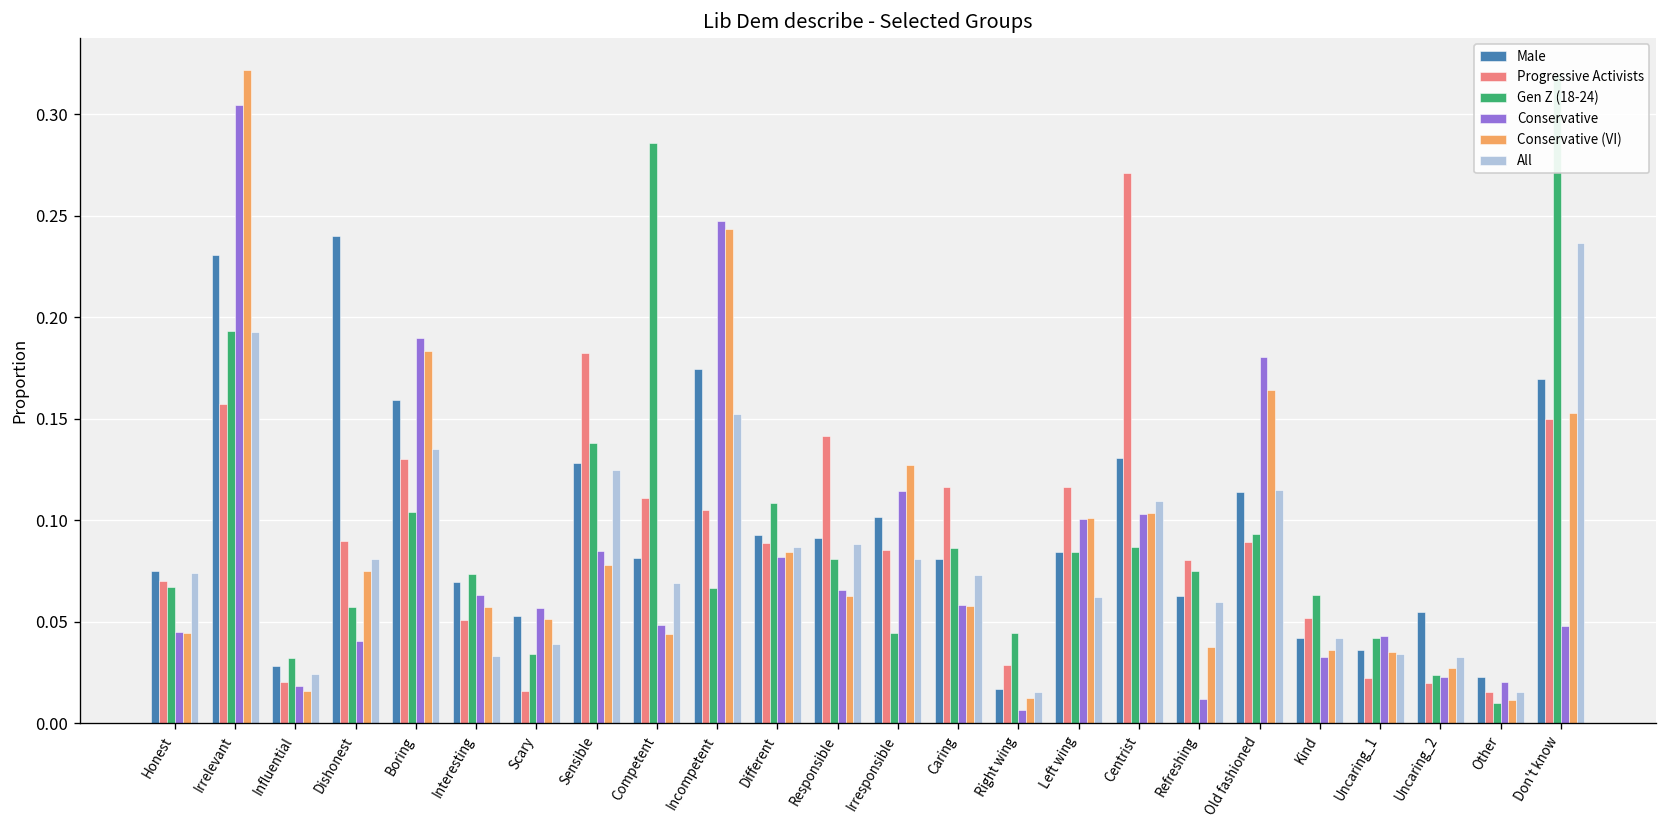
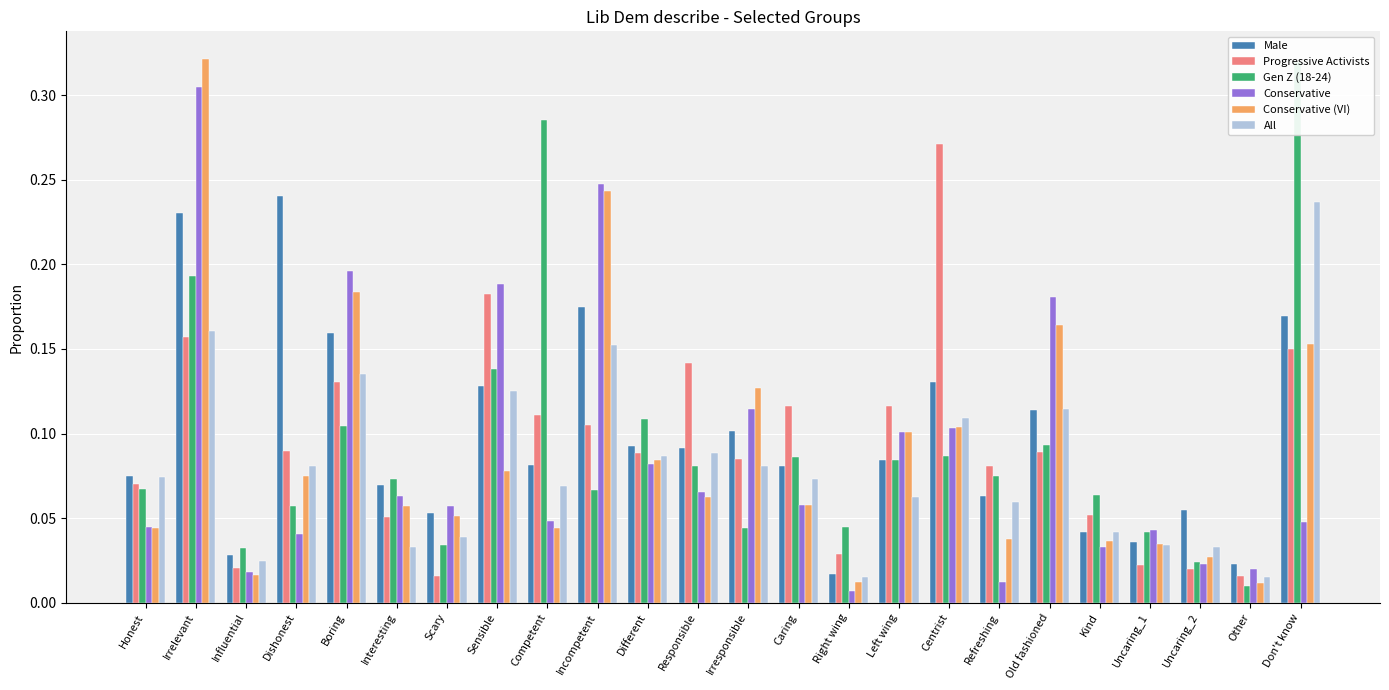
  {
    "Male": {
      "Honest": 0.075,
      "Irrelevant": 0.231,
      "Influential": 0.028,
      "Dishonest": 0.240,
      "Boring": 0.159,
      "Interesting": 0.069,
      "Scary": 0.053,
      "Sensible": 0.128,
      "Competent": 0.081,
      "Incompetent": 0.175,
      "Different": 0.093,
      "Responsible": 0.091,
      "Irresponsible": 0.102,
      "Caring": 0.081,
      "Right wing": 0.017,
      "Left wing": 0.084,
      "Centrist": 0.131,
      "Refreshing": 0.063,
      "Old fashioned": 0.114,
      "Kind": 0.042,
      "Uncaring_1": 0.036,
      "Uncaring_2": 0.055,
      "Other": 0.023,
      "Don't know": 0.170
    },
    "Gen Z (18-24)": {
      "Honest": 0.067,
      "Irrelevant": 0.193,
      "Influential": 0.032,
      "Dishonest": 0.057,
      "Boring": 0.104,
      "Interesting": 0.073,
      "Scary": 0.034,
      "Sensible": 0.138,
      "Competent": 0.286,
      "Incompetent": 0.066,
      "Different": 0.108,
      "Responsible": 0.081,
      "Irresponsible": 0.044,
      "Caring": 0.086,
      "Right wing": 0.045,
      "Left wing": 0.084,
      "Centrist": 0.087,
      "Refreshing": 0.075,
      "Old fashioned": 0.093,
      "Kind": 0.063,
      "Uncaring_1": 0.042,
      "Uncaring_2": 0.024,
      "Other": 0.010
    },
    "Conservative": {
      "Honest": 0.045,
      "Irrelevant": 0.305,
      "Influential": 0.018,
      "Dishonest": 0.040,
-     "Boring": 0.190,
+     "Boring": 0.196,
      "Interesting": 0.063,
      "Scary": 0.057,
-     "Sensible": 0.085,
+     "Sensible": 0.189,
      "Competent": 0.048,
      "Incompetent": 0.247,
      "Different": 0.082,
      "Responsible": 0.065,
      "Irresponsible": 0.114,
      "Caring": 0.058,
      "Right wing": 0.007,
      "Left wing": 0.101,
      "Centrist": 0.103,
      "Refreshing": 0.012,
      "Old fashioned": 0.181,
      "Kind": 0.033,
      "Uncaring_1": 0.043,
      "Uncaring_2": 0.023,
      "Other": 0.020,
      "Don't know": 0.048
    },
    "All": {
      "Honest": 0.074,
-     "Irrelevant": 0.193,
+     "Irrelevant": 0.161,
      "Influential": 0.024,
      "Dishonest": 0.081,
      "Boring": 0.135,
      "Interesting": 0.033,
      "Scary": 0.039,
      "Sensible": 0.125,
      "Competent": 0.069,
      "Incompetent": 0.153,
      "Different": 0.087,
      "Responsible": 0.088,
      "Irresponsible": 0.081,
      "Caring": 0.073,
      "Right wing": 0.015,
      "Left wing": 0.062,
      "Centrist": 0.109,
      "Refreshing": 0.060,
      "Old fashioned": 0.115,
      "Kind": 0.042,
      "Uncaring_1": 0.034,
      "Uncaring_2": 0.033,
      "Other": 0.015,
      "Don't know": 0.237
    }
  }
